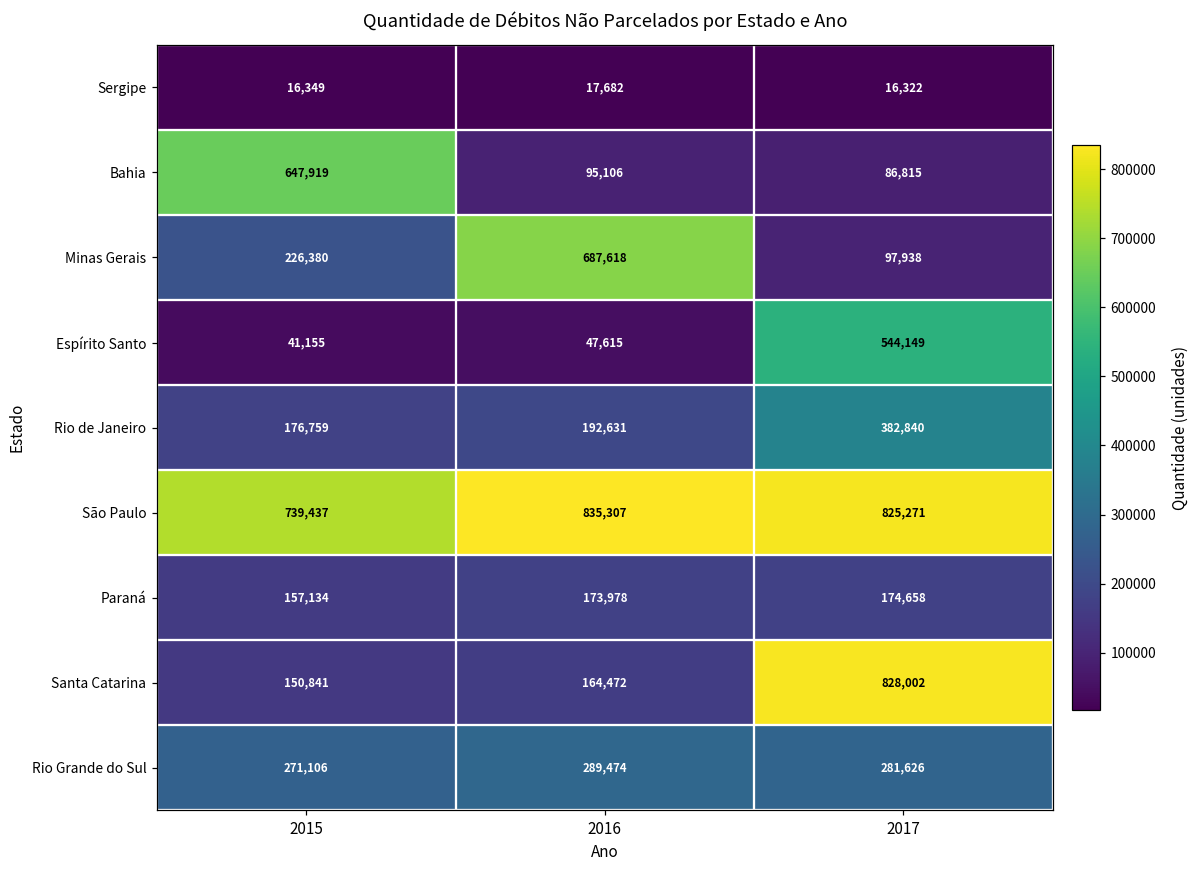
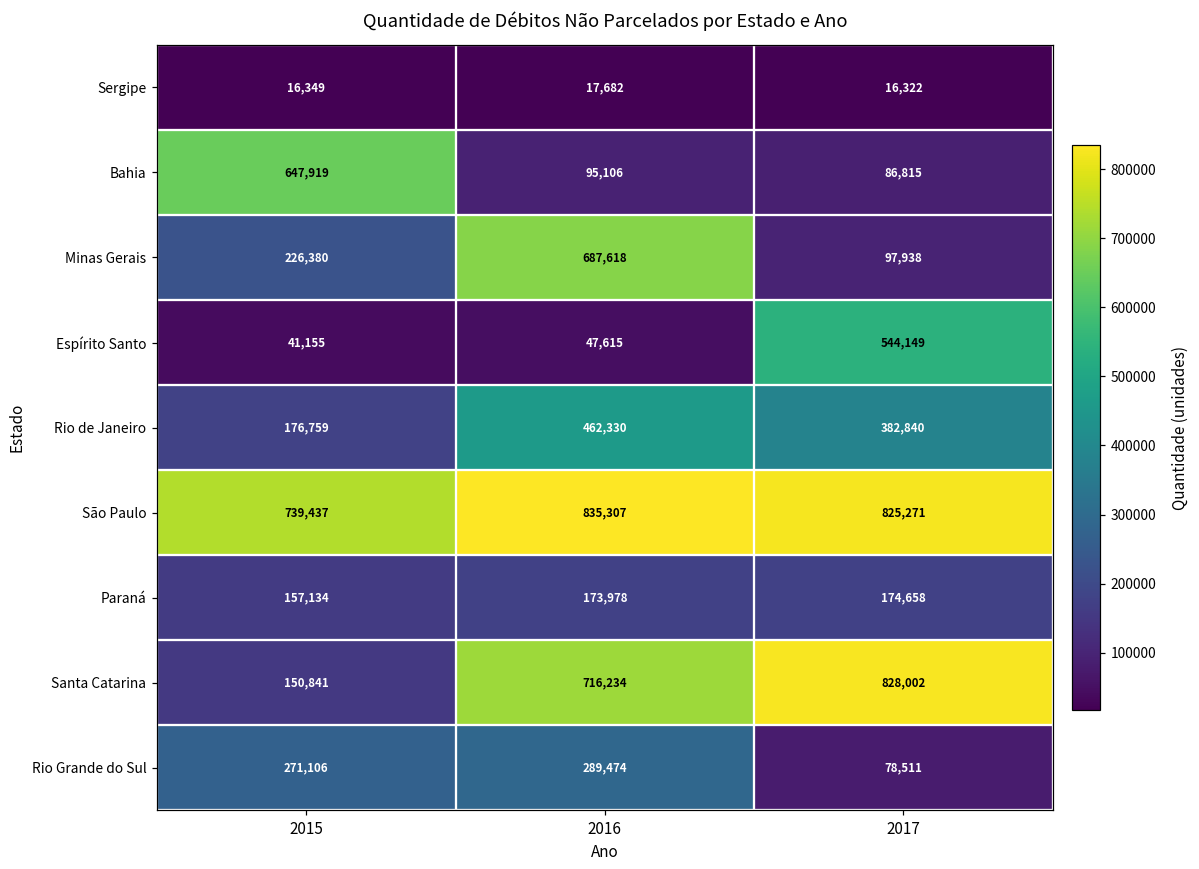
  {
    "Sergipe": {
      "2015": "16,349",
      "2016": "17,682",
      "2017": "16,322"
    },
    "Bahia": {
      "2015": "647,919",
      "2016": "95,106",
      "2017": "86,815"
    },
    "Minas Gerais": {
      "2015": "226,380",
      "2016": "687,618",
      "2017": "97,938"
    },
    "Espírito Santo": {
      "2015": "41,155",
      "2016": "47,615",
      "2017": "544,149"
    },
    "Rio de Janeiro": {
      "2015": "176,759",
-     "2016": "192,631",
+     "2016": "462,330",
      "2017": "382,840"
    },
    "São Paulo": {
      "2015": "739,437",
      "2016": "835,307",
      "2017": "825,271"
    },
    "Paraná": {
      "2015": "157,134",
      "2016": "173,978",
      "2017": "174,658"
    },
    "Santa Catarina": {
      "2015": "150,841",
-     "2016": "164,472",
+     "2016": "716,234",
      "2017": "828,002"
    },
    "Rio Grande do Sul": {
      "2015": "271,106",
      "2016": "289,474",
-     "2017": "281,626"
+     "2017": "78,511"
    }
  }
